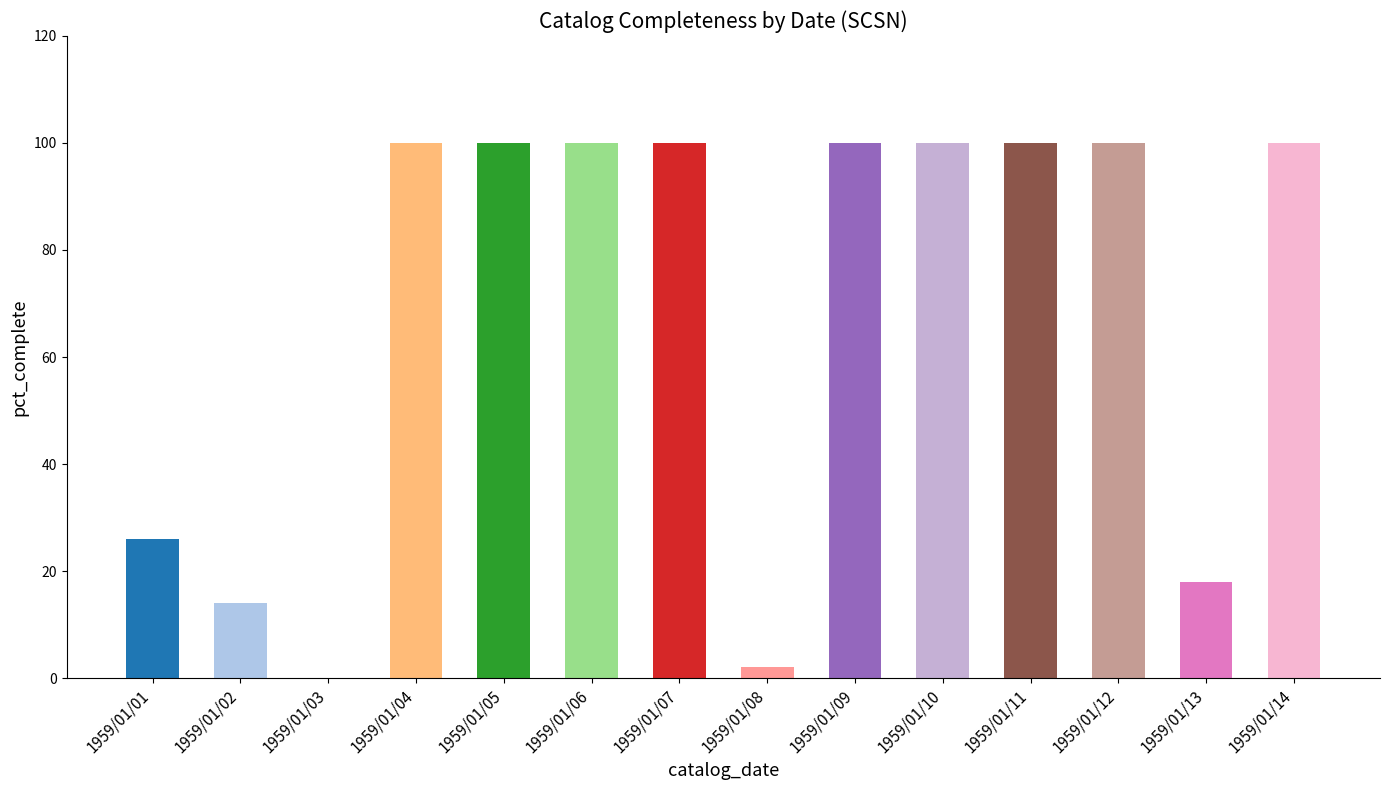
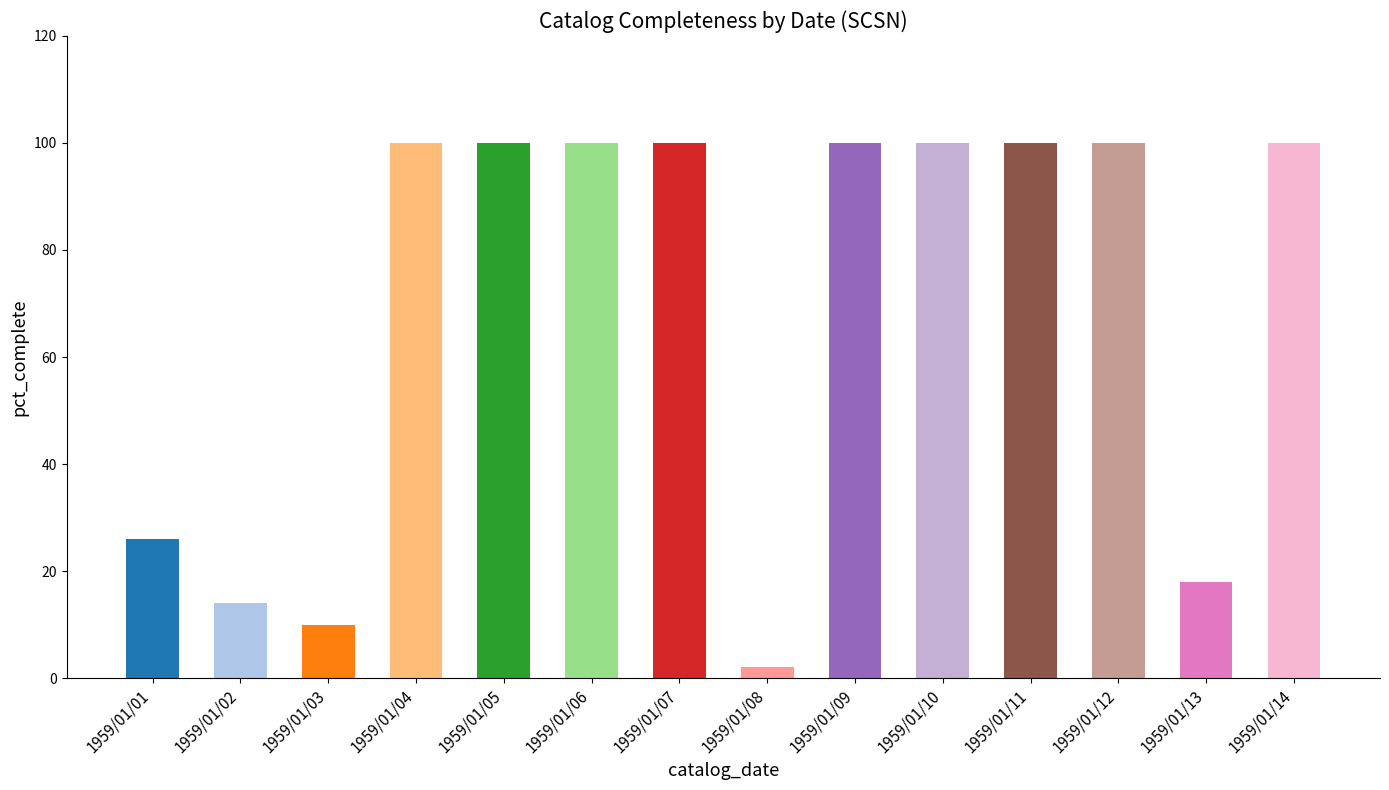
  {
    "1959/01/01": 26,
    "1959/01/02": 14,
-   "1959/01/03": 0,
+   "1959/01/03": 10,
    "1959/01/04": 100,
    "1959/01/05": 100,
    "1959/01/06": 100,
    "1959/01/07": 100,
    "1959/01/08": 2,
    "1959/01/09": 100,
    "1959/01/10": 100,
    "1959/01/11": 100,
    "1959/01/12": 100,
    "1959/01/13": 18,
    "1959/01/14": 100
  }
